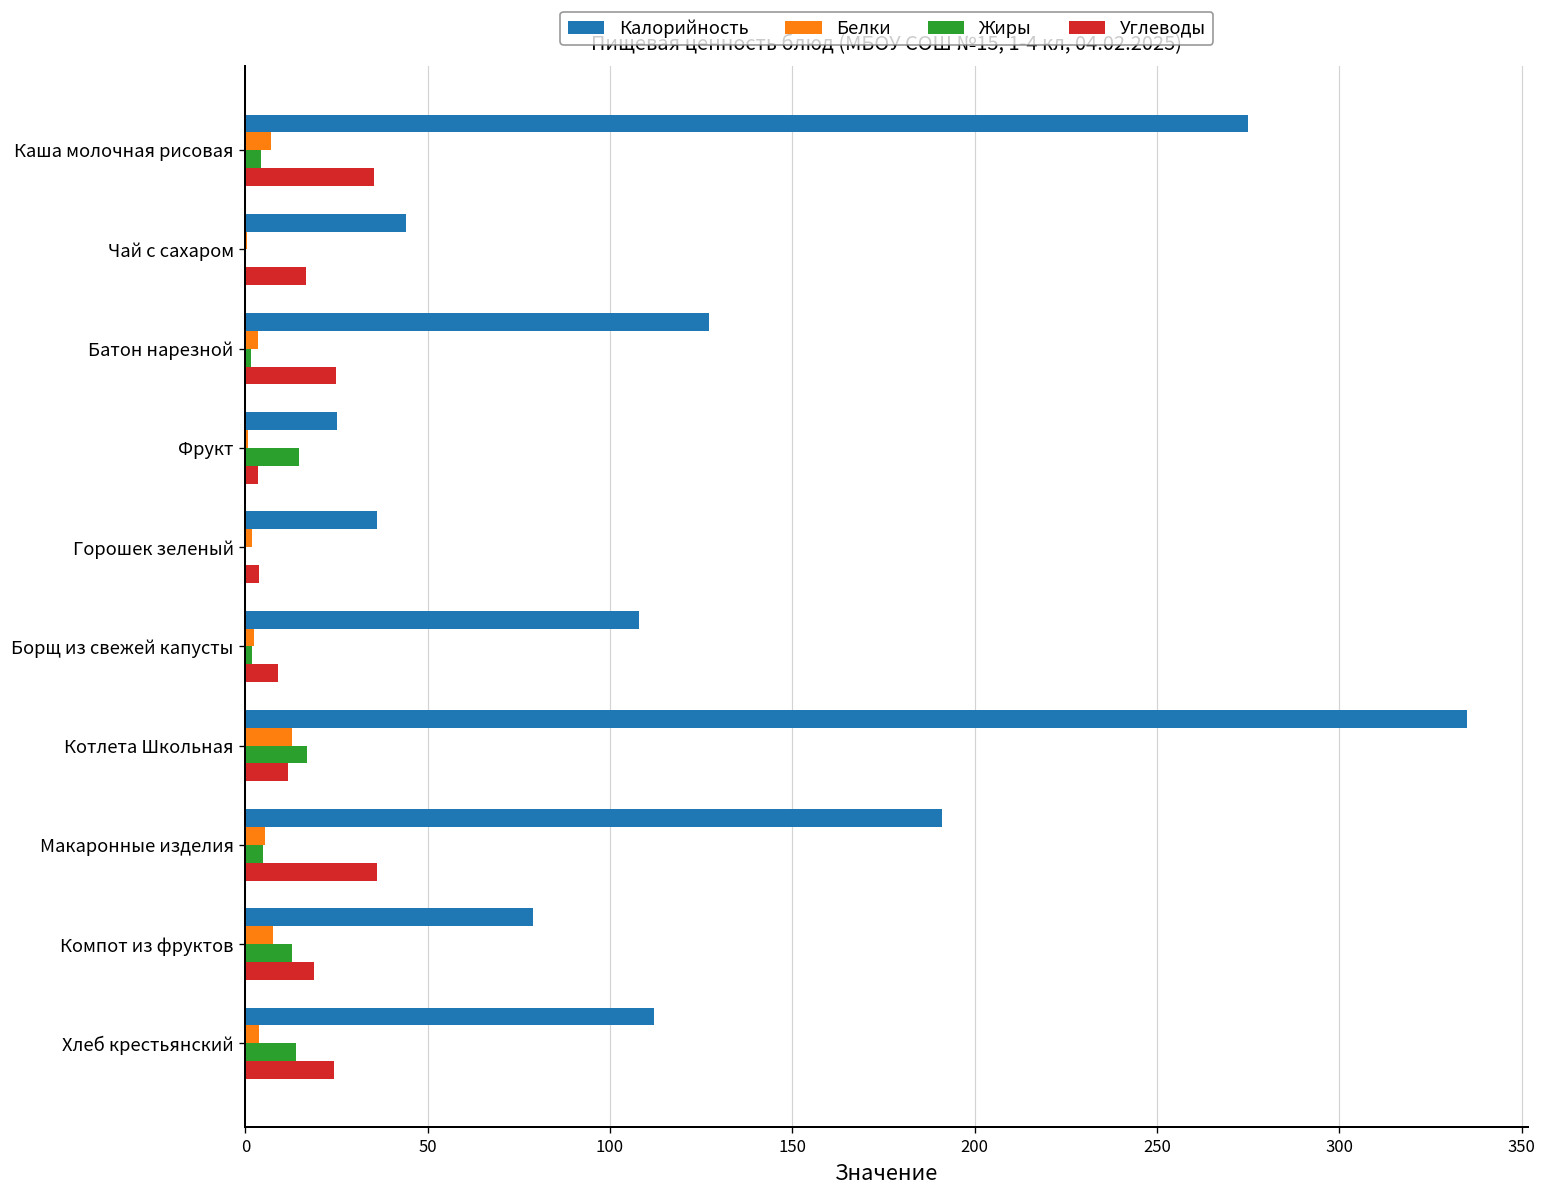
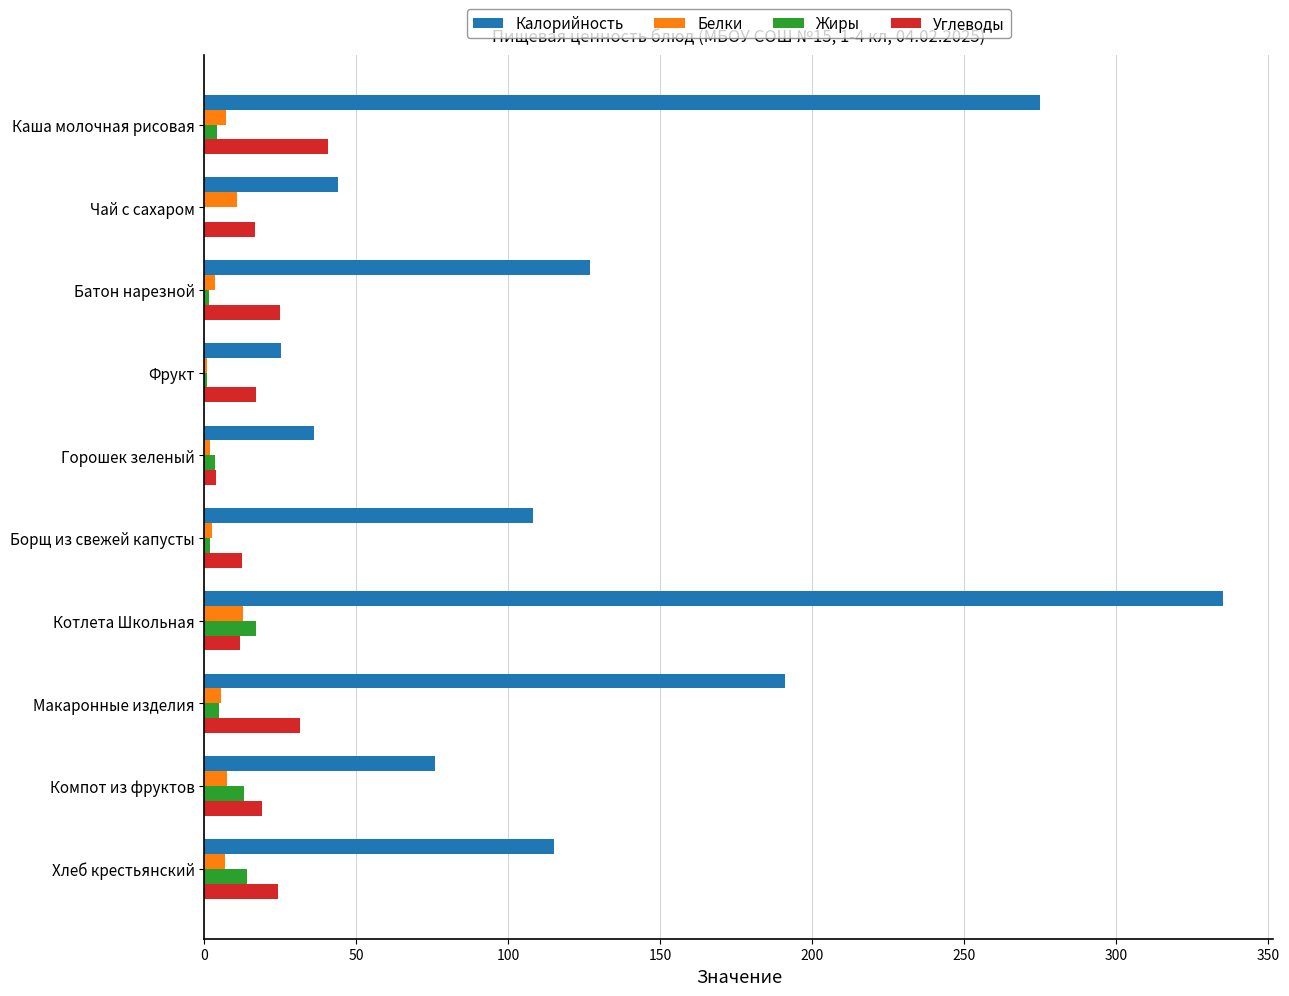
  {
    "Калорийность": {
      "Каша молочная рисовая": 275,
      "Чай с сахаром": 44,
      "Батон нарезной": 127,
      "Фрукт": 25,
      "Горошек зеленый": 36,
      "Борщ из свежей капусты": 108,
      "Котлета Школьная": 335,
      "Макаронные изделия": 191,
-     "Компот из фруктов": 79,
-     "Хлеб крестьянский": 112
+     "Компот из фруктов": 76,
+     "Хлеб крестьянский": 115
    },
    "Белки": {
      "Каша молочная рисовая": 7,
-     "Чай с сахаром": 0,
+     "Чай с сахаром": 11,
      "Батон нарезной": 4,
      "Горошек зеленый": 2,
      "Борщ из свежей капусты": 2,
      "Котлета Школьная": 13,
      "Макаронные изделия": 6,
      "Компот из фруктов": 8,
-     "Хлеб крестьянский": 4
+     "Хлеб крестьянский": 7
    },
    "Жиры": {
      "Каша молочная рисовая": 4,
      "Чай с сахаром": 0,
      "Батон нарезной": 2,
-     "Фрукт": 15,
-     "Горошек зеленый": 0,
+     "Фрукт": 1,
+     "Горошек зеленый": 4,
      "Борщ из свежей капусты": 2,
      "Котлета Школьная": 17,
      "Макаронные изделия": 5,
      "Компот из фруктов": 13,
      "Хлеб крестьянский": 14
    },
    "Углеводы": {
-     "Каша молочная рисовая": 35,
+     "Каша молочная рисовая": 41,
      "Чай с сахаром": 17,
      "Батон нарезной": 25,
-     "Фрукт": 3,
+     "Фрукт": 17,
      "Горошек зеленый": 4,
-     "Борщ из свежей капусты": 9,
+     "Борщ из свежей капусты": 12,
      "Котлета Школьная": 12,
-     "Макаронные изделия": 36,
+     "Макаронные изделия": 31,
      "Компот из фруктов": 19,
      "Хлеб крестьянский": 24
    }
  }
